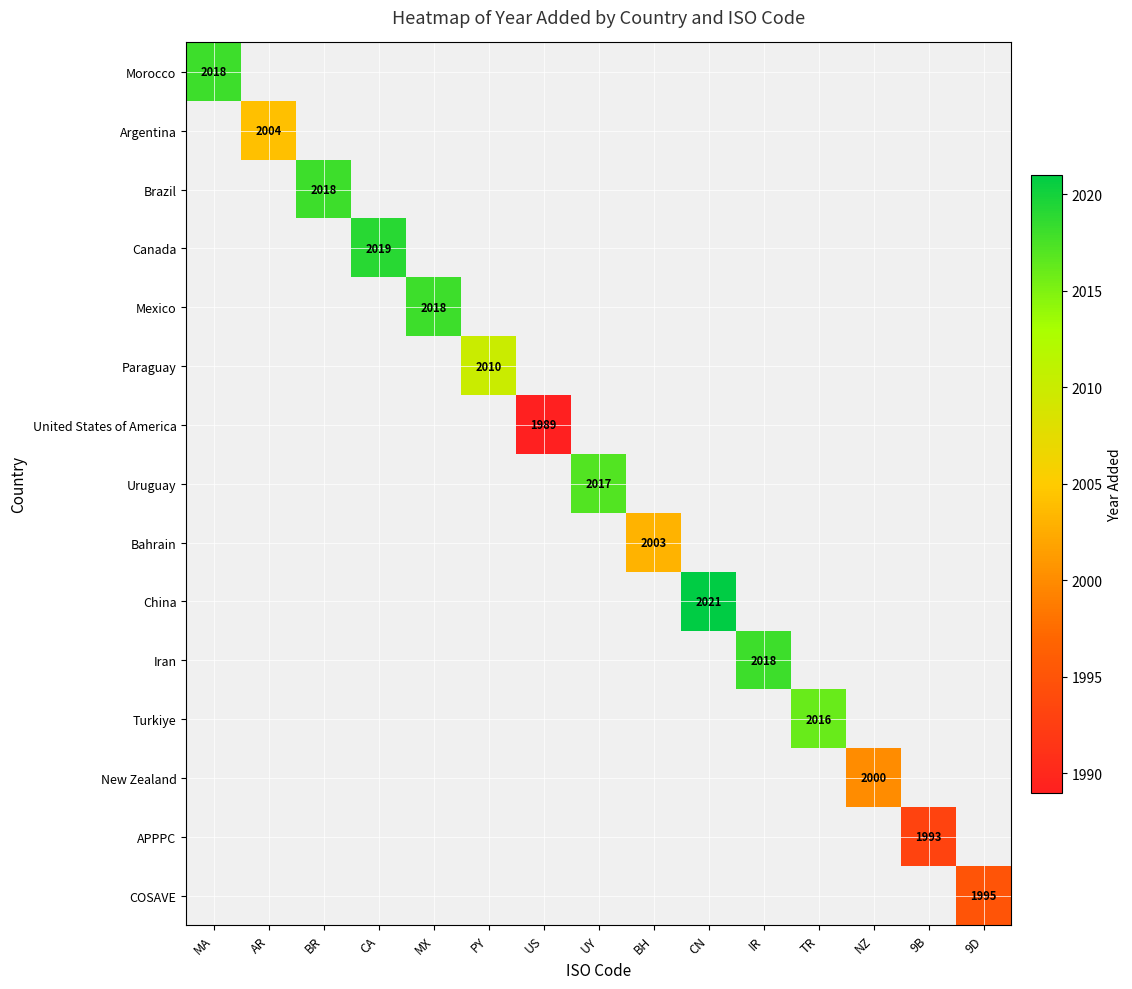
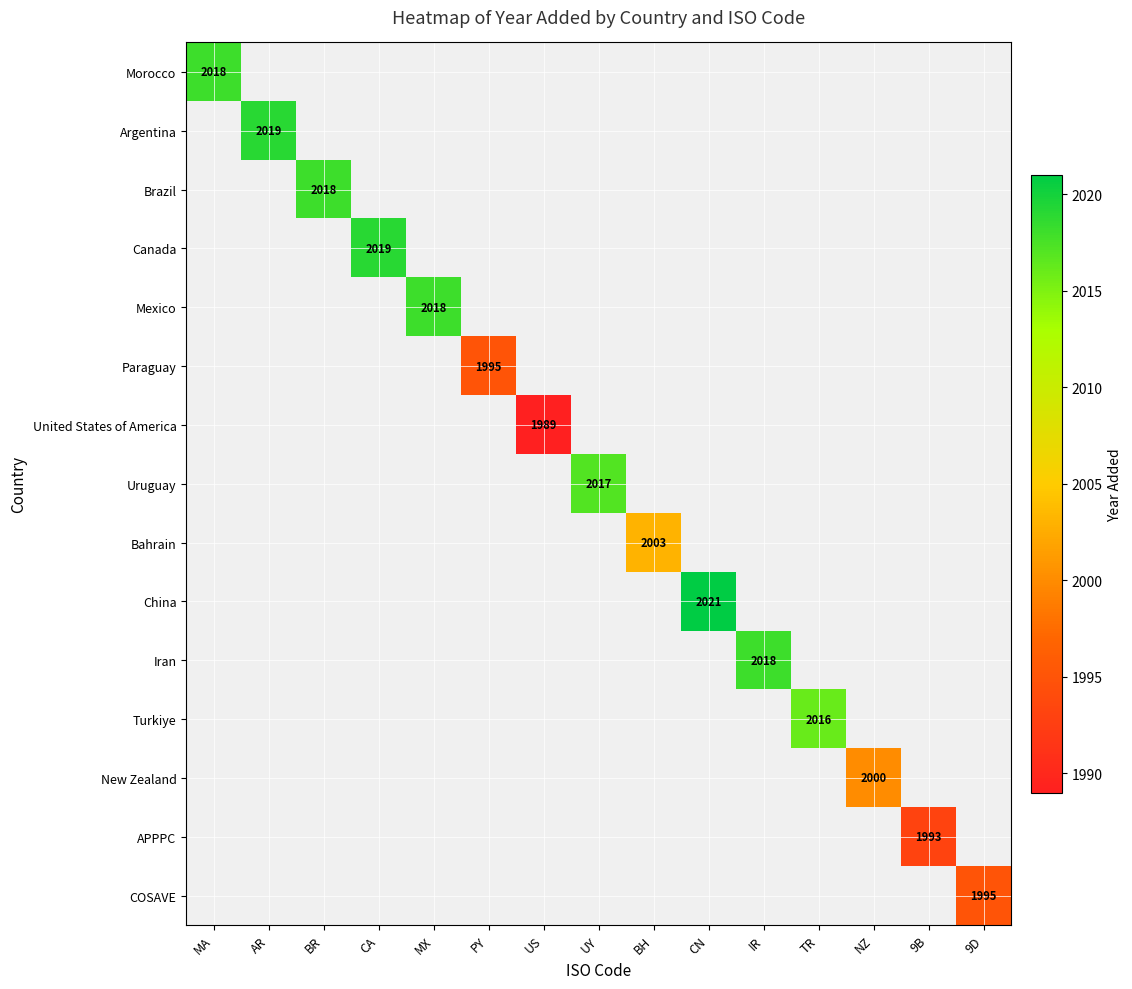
  {
    "Morocco": {
      "MA": 2018
    },
    "Argentina": {
-     "AR": 2004
+     "AR": 2019
    },
    "Brazil": {
      "BR": 2018
    },
    "Canada": {
      "CA": 2019
    },
    "Mexico": {
      "MX": 2018
    },
    "Paraguay": {
-     "PY": 2010
+     "PY": 1995
    },
    "United States of America": {
      "US": 1989
    },
    "Uruguay": {
      "UY": 2017
    },
    "Bahrain": {
      "BH": 2003
    },
    "China": {
      "CN": 2021
    },
    "Iran": {
      "IR": 2018
    },
    "Turkiye": {
      "TR": 2016
    },
    "New Zealand": {
      "NZ": 2000
    },
    "APPPC": {
      "9B": 1993
    },
    "COSAVE": {
      "9D": 1995
    }
  }
